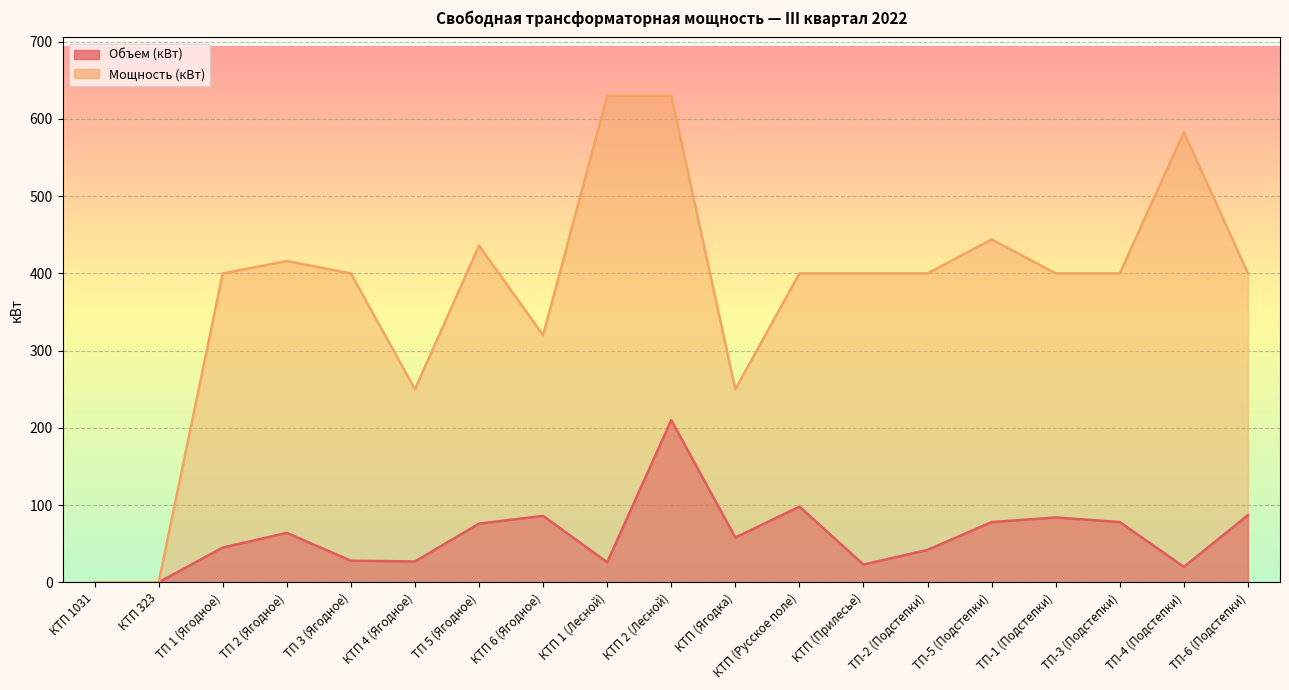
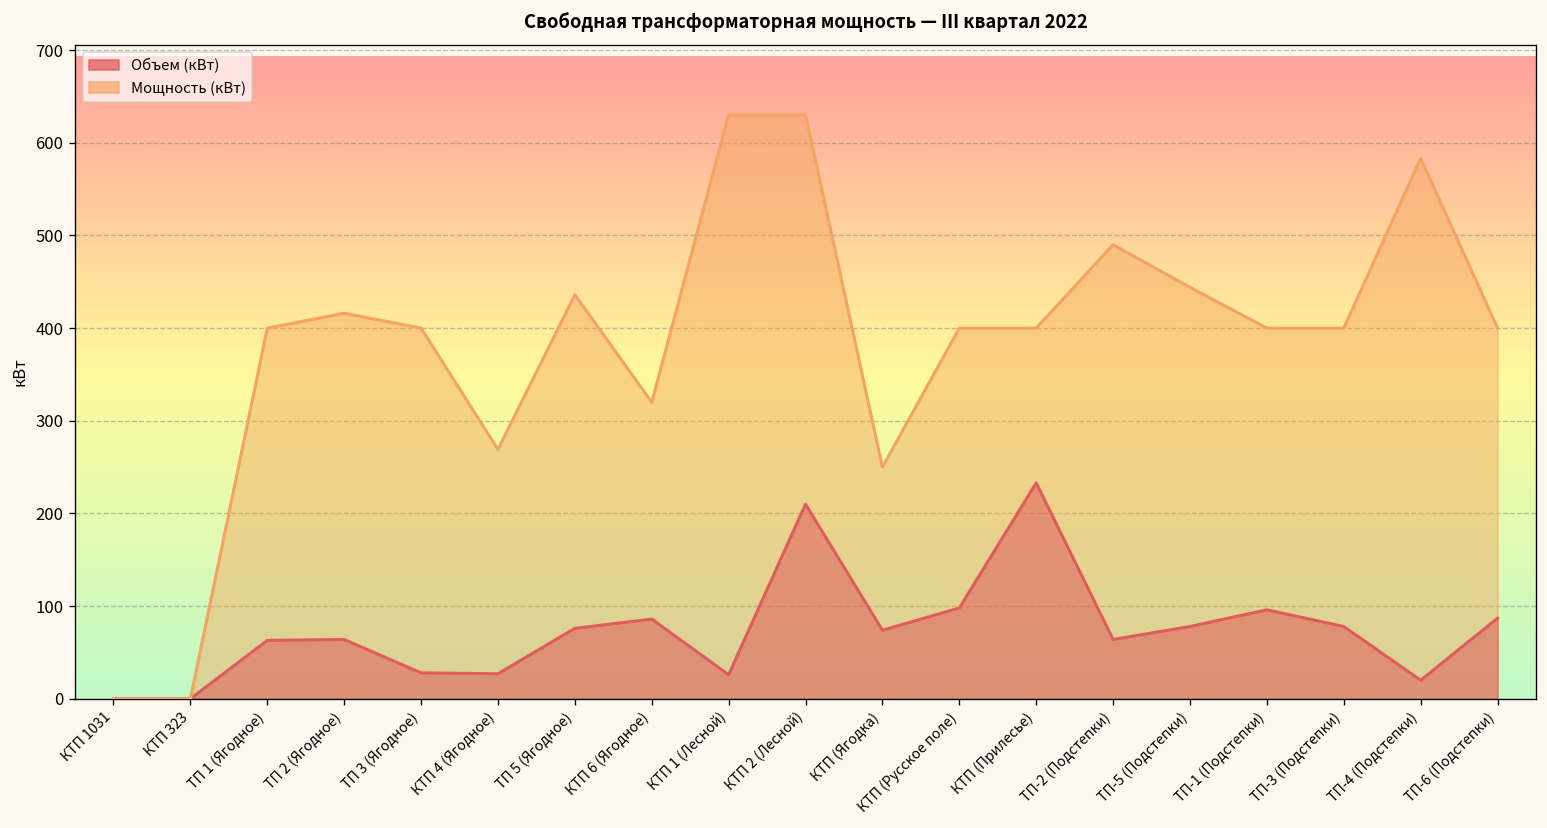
  {
    "Объем (кВт)": {
-     "ТП 1 (Ягодное)": 50,
+     "ТП 1 (Ягодное)": 60,
      "ТП 2 (Ягодное)": 60,
      "ТП 3 (Ягодное)": 30,
      "КТП 4 (Ягодное)": 30,
      "ТП 5 (Ягодное)": 80,
      "КТП 6 (Ягодное)": 90,
      "КТП 1 (Лесной)": 30,
      "КТП 2 (Лесной)": 210,
-     "КТП (Ягодка)": 60,
+     "КТП (Ягодка)": 70,
      "КТП (Русское поле)": 100,
-     "КТП (Прилесье)": 20,
-     "ТП-2 (Подстепки)": 40,
+     "КТП (Прилесье)": 230,
+     "ТП-2 (Подстепки)": 60,
      "ТП-5 (Подстепки)": 80,
-     "ТП-1 (Подстепки)": 80,
+     "ТП-1 (Подстепки)": 100,
      "ТП-3 (Подстепки)": 80,
      "ТП-4 (Подстепки)": 20,
      "ТП-6 (Подстепки)": 90
    },
    "Мощность (кВт)": {
      "ТП 1 (Ягодное)": 400,
      "ТП 2 (Ягодное)": 420,
      "ТП 3 (Ягодное)": 400,
-     "КТП 4 (Ягодное)": 250,
+     "КТП 4 (Ягодное)": 270,
      "ТП 5 (Ягодное)": 440,
      "КТП 6 (Ягодное)": 320,
      "КТП 1 (Лесной)": 630,
      "КТП 2 (Лесной)": 630,
      "КТП (Ягодка)": 250,
      "КТП (Русское поле)": 400,
      "КТП (Прилесье)": 400,
-     "ТП-2 (Подстепки)": 400,
+     "ТП-2 (Подстепки)": 490,
      "ТП-5 (Подстепки)": 440,
      "ТП-1 (Подстепки)": 400,
      "ТП-3 (Подстепки)": 400,
      "ТП-4 (Подстепки)": 580,
      "ТП-6 (Подстепки)": 400
    }
  }
